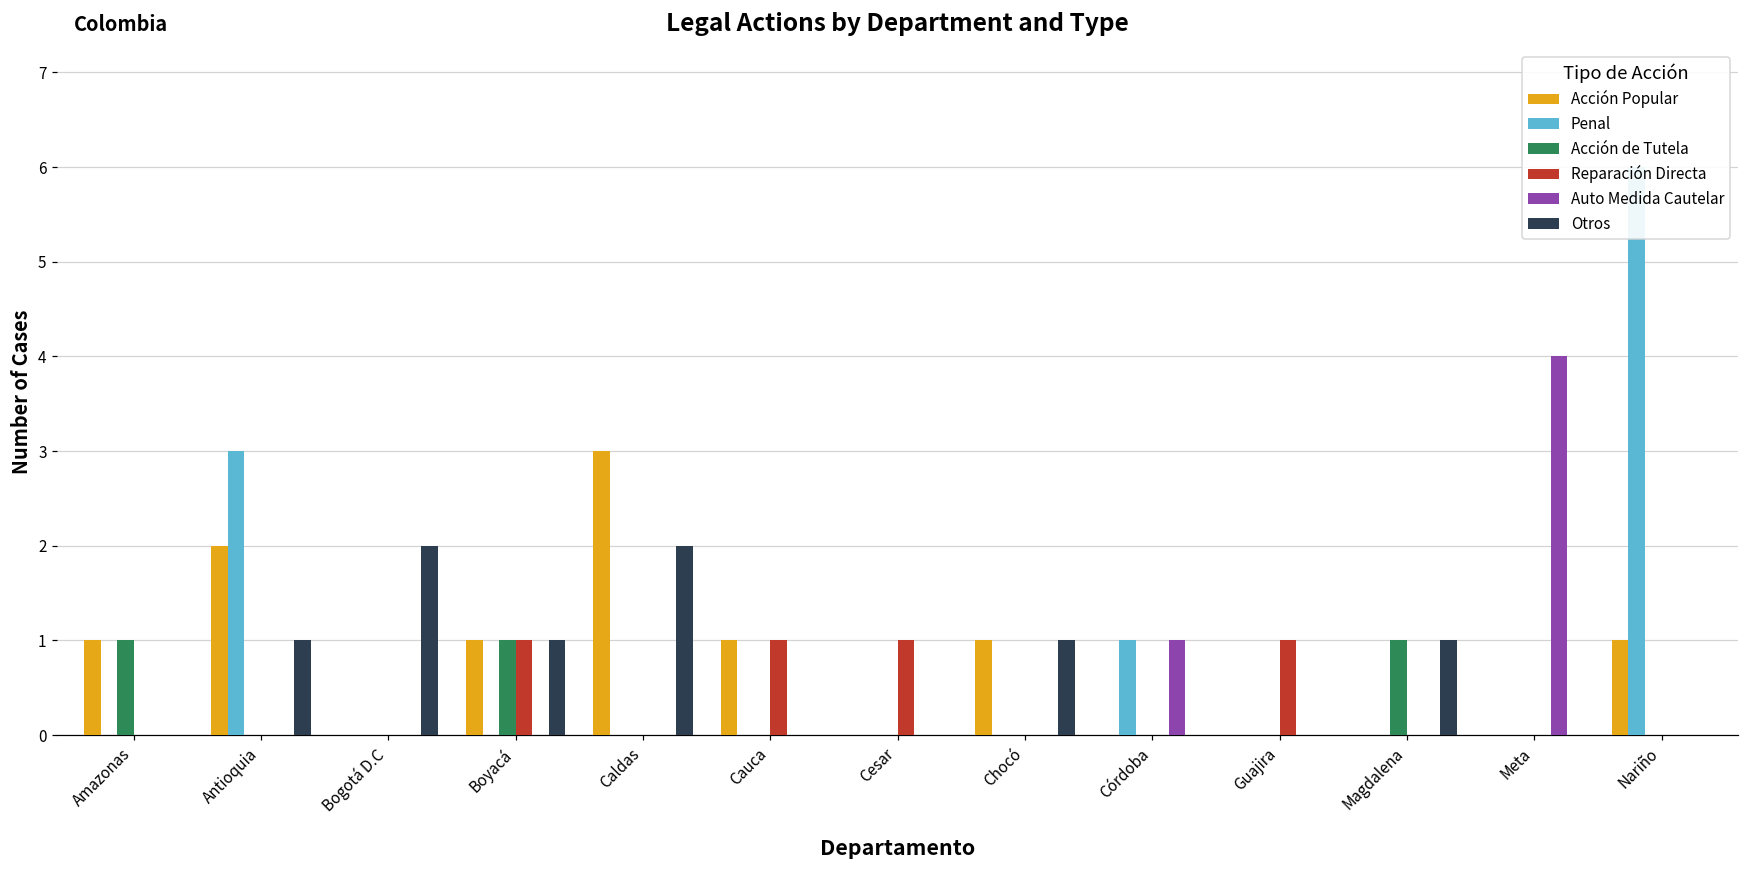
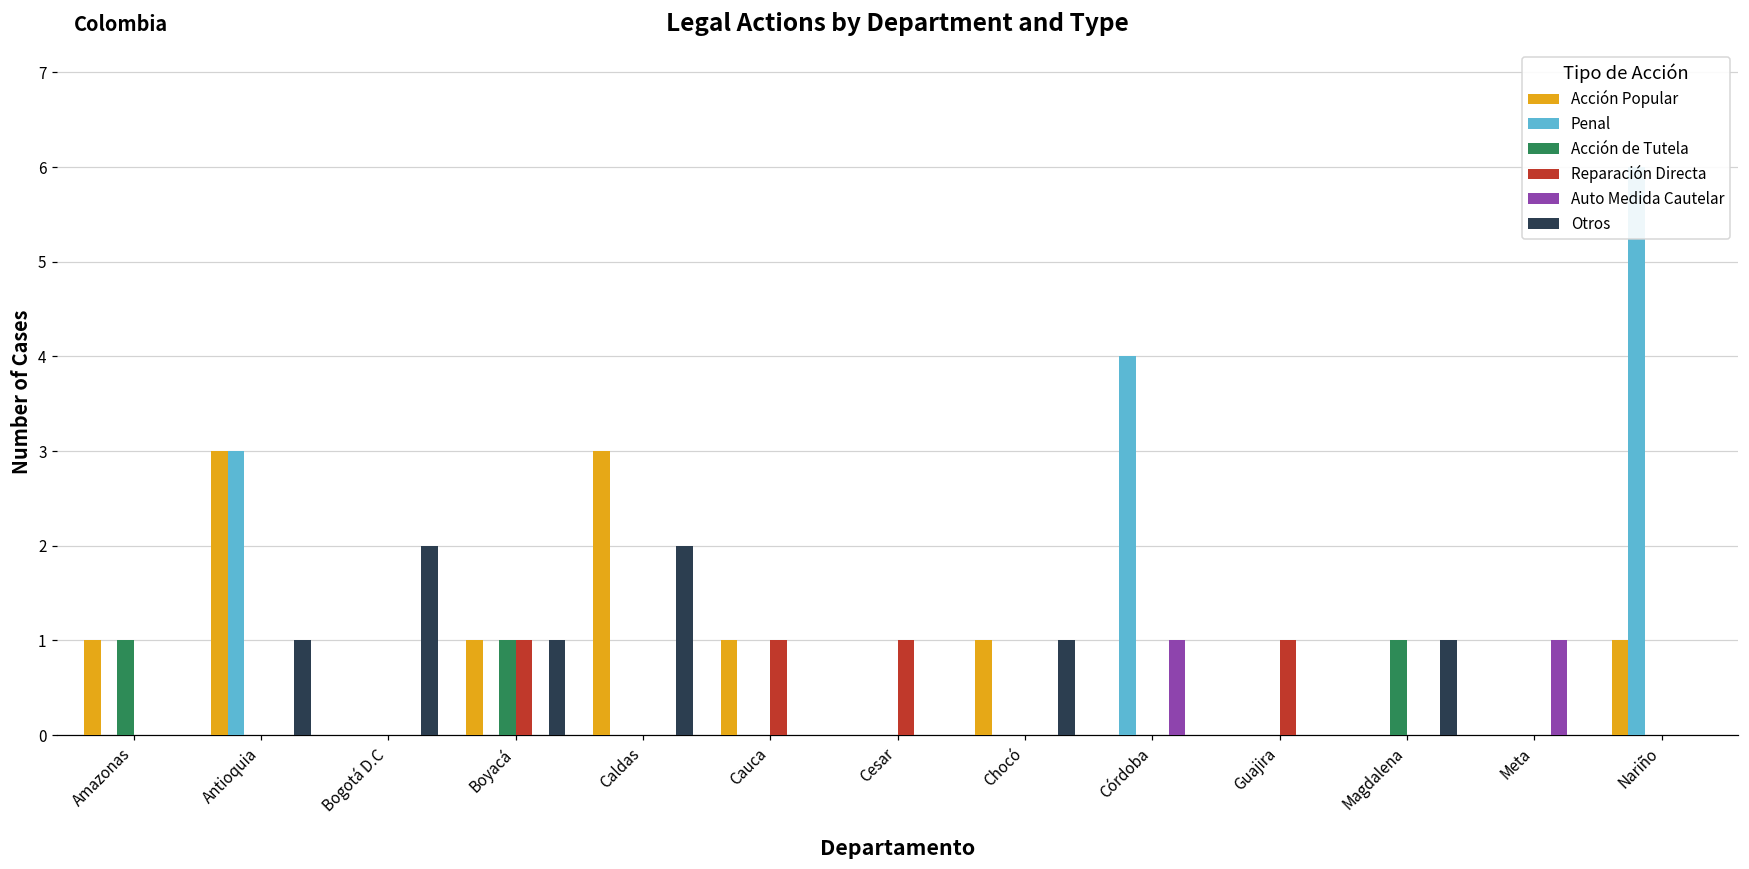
  {
    "Acción Popular": {
      "Amazonas": 1,
-     "Antioquia": 2,
+     "Antioquia": 3,
      "Bogotá D.C": 0,
      "Boyacá": 1,
      "Caldas": 3,
      "Cauca": 1,
      "Cesar": 0,
      "Chocó": 1,
      "Córdoba": 0,
      "Guajira": 0,
      "Magdalena": 0,
      "Meta": 0,
      "Nariño": 1
    },
    "Penal": {
      "Amazonas": 0,
      "Antioquia": 3,
      "Bogotá D.C": 0,
      "Boyacá": 0,
      "Caldas": 0,
      "Cauca": 0,
      "Cesar": 0,
      "Chocó": 0,
-     "Córdoba": 1,
+     "Córdoba": 4,
      "Guajira": 0,
      "Magdalena": 0,
      "Meta": 0
    },
    "Acción de Tutela": {
      "Amazonas": 1,
      "Antioquia": 0,
      "Bogotá D.C": 0,
      "Boyacá": 1,
      "Caldas": 0,
      "Cauca": 0,
      "Cesar": 0,
      "Chocó": 0,
      "Córdoba": 0,
      "Guajira": 0,
      "Magdalena": 1,
      "Meta": 0,
      "Nariño": 0
    },
    "Reparación Directa": {
      "Amazonas": 0,
      "Antioquia": 0,
      "Bogotá D.C": 0,
      "Boyacá": 1,
      "Caldas": 0,
      "Cauca": 1,
      "Cesar": 1,
      "Chocó": 0,
      "Córdoba": 0,
      "Guajira": 1,
      "Magdalena": 0,
      "Meta": 0,
      "Nariño": 0
    },
    "Auto Medida Cautelar": {
      "Amazonas": 0,
      "Antioquia": 0,
      "Bogotá D.C": 0,
      "Boyacá": 0,
      "Caldas": 0,
      "Cauca": 0,
      "Cesar": 0,
      "Chocó": 0,
      "Córdoba": 1,
      "Guajira": 0,
      "Magdalena": 0,
-     "Meta": 4,
+     "Meta": 1,
      "Nariño": 0
    },
    "Otros": {
      "Amazonas": 0,
      "Antioquia": 1,
      "Bogotá D.C": 2,
      "Boyacá": 1,
      "Caldas": 2,
      "Cauca": 0,
      "Cesar": 0,
      "Chocó": 1,
      "Córdoba": 0,
      "Guajira": 0,
      "Magdalena": 1,
      "Meta": 0,
      "Nariño": 0
    }
  }
